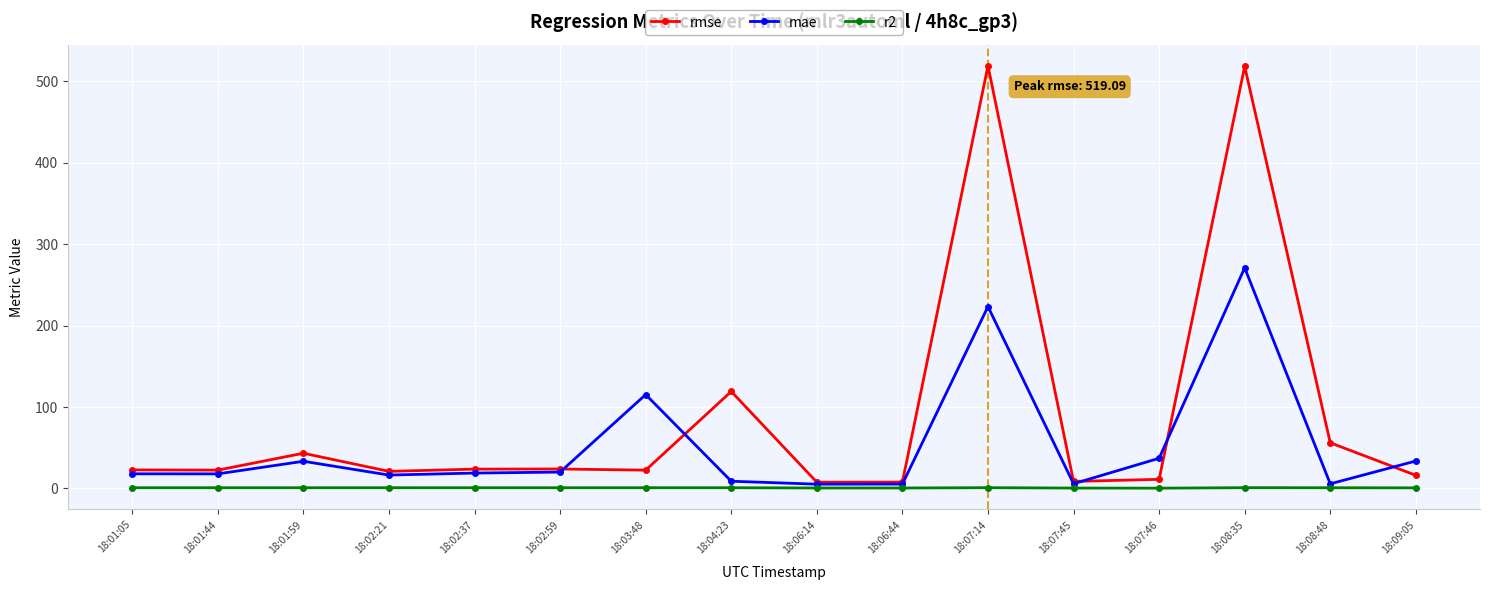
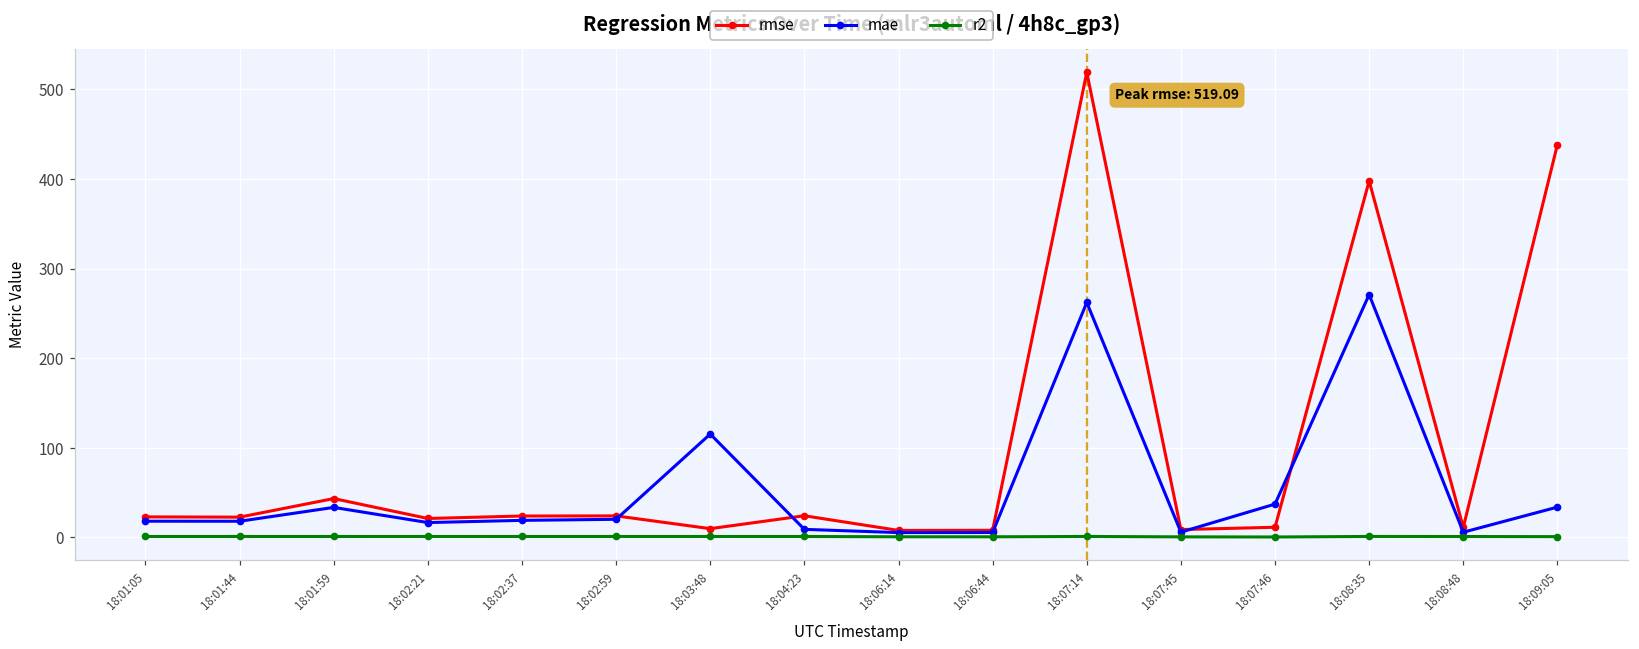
  {
    "rmse": {
      "18:01:05": 20,
      "18:01:44": 20,
      "18:01:59": 40,
      "18:02:21": 20,
      "18:02:37": 20,
      "18:02:59": 20,
-     "18:03:48": 20,
-     "18:04:23": 120,
+     "18:03:48": 10,
+     "18:04:23": 20,
      "18:07:14": 520,
      "18:07:46": 10,
-     "18:08:35": 520,
-     "18:08:48": 60,
-     "18:09:05": 20
+     "18:08:35": 400,
+     "18:08:48": 10,
+     "18:09:05": 440
    },
    "mae": {
      "18:01:05": 20,
      "18:01:44": 20,
      "18:01:59": 30,
      "18:02:21": 20,
      "18:02:37": 20,
      "18:02:59": 20,
      "18:03:48": 120,
      "18:04:23": 10,
-     "18:07:14": 220,
+     "18:07:14": 260,
      "18:07:46": 40,
      "18:08:35": 270,
      "18:08:48": 10,
      "18:09:05": 30
    },
    "r2": {
      "18:01:05": 0,
      "18:01:44": 0,
      "18:01:59": 0,
      "18:02:21": 0,
      "18:02:37": 0,
      "18:02:59": 0,
      "18:03:48": 0,
      "18:04:23": 0,
      "18:06:14": 0,
      "18:06:44": 0,
      "18:07:14": 0,
      "18:07:45": 0,
      "18:07:46": 0,
      "18:08:35": 0,
      "18:08:48": 0,
      "18:09:05": 0
    }
  }
